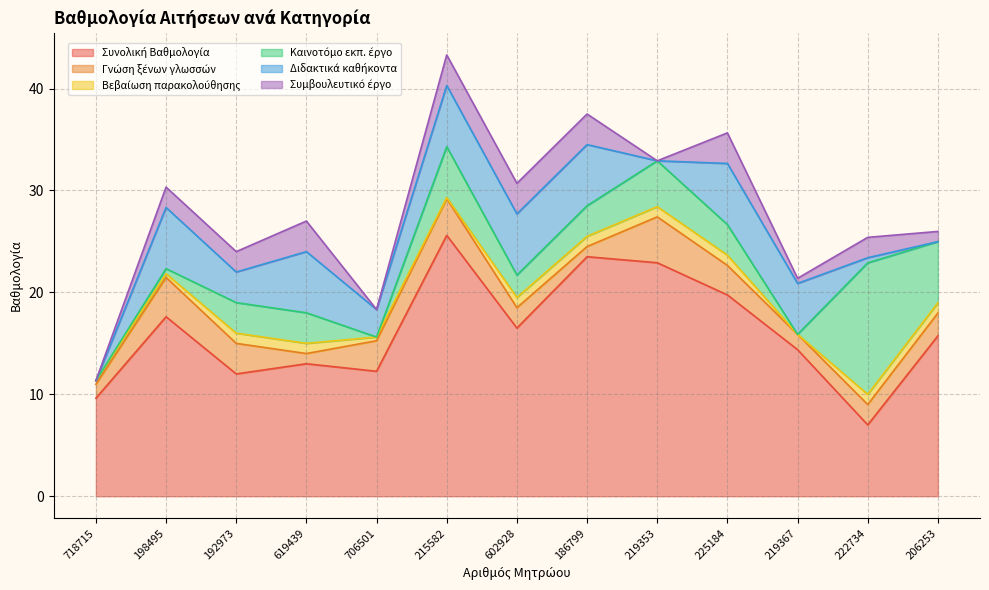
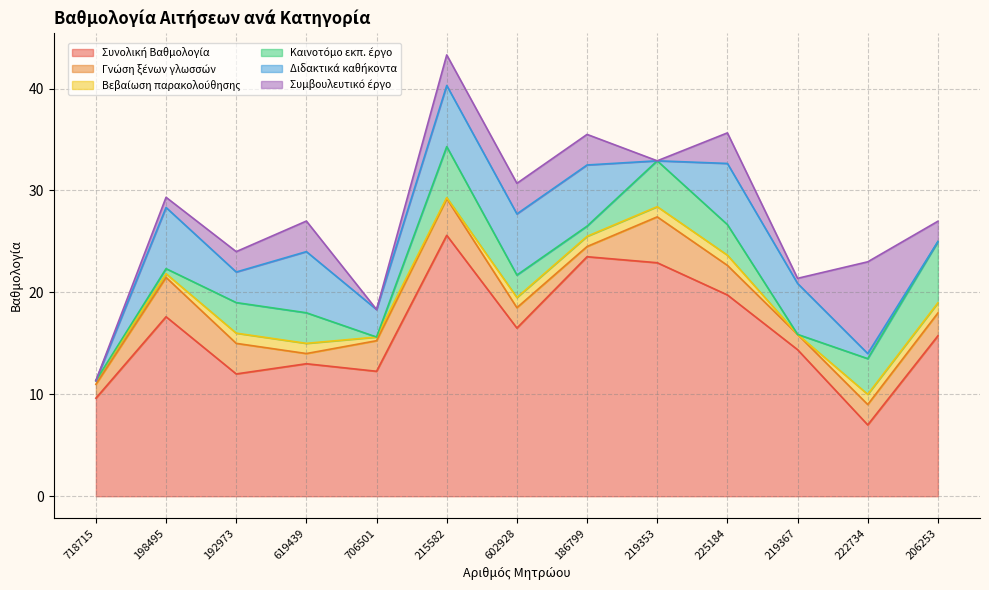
  {
    "Καινοτόμο εκπ. έργο": {
      "198495": 0.5,
      "192973": 3.0,
      "619439": 3.0,
      "215582": 5.0,
      "602928": 2.2,
-     "186799": 3,
+     "186799": 1,
      "225184": 3.0,
-     "222734": 12.9
+     "222734": 3.5
    },
    "Διδακτικά καθήκοντα": {
      "198495": 6.0,
      "192973": 3.0,
      "619439": 6.0,
      "215582": 6.0,
      "602928": 6.0,
      "186799": 6.0,
      "225184": 6.0,
      "219367": 5.0,
      "222734": 0.5
    },
    "Συμβουλευτικό έργο": {
-     "198495": 2,
+     "198495": 1,
      "192973": 2,
      "619439": 3,
      "215582": 3,
      "602928": 3,
      "186799": 3,
      "225184": 3,
      "219367": 0.5,
-     "222734": 2,
-     "206253": 1
+     "222734": 9,
+     "206253": 2
    }
  }
